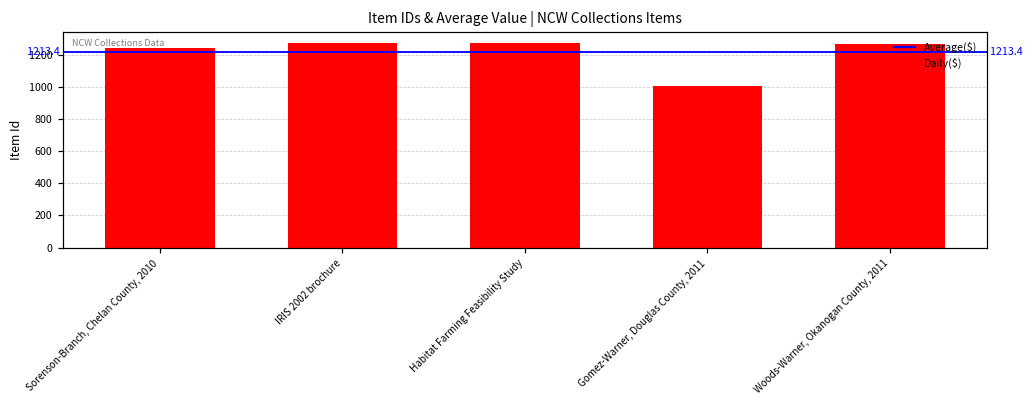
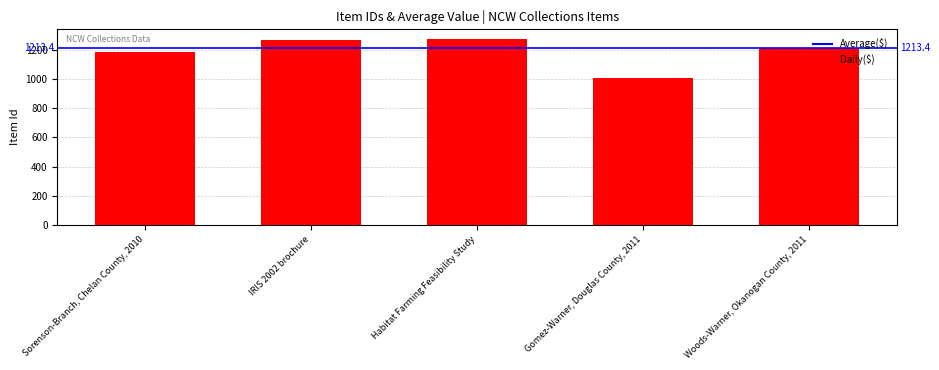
  {
-   "Sorenson-Branch, Chelan County, 2010": 1240,
+   "Sorenson-Branch, Chelan County, 2010": 1190,
    "IRIS 2002 brochure": 1270,
    "Habitat Farming Feasibility Study": 1280,
    "Gomez-Warner, Douglas County, 2011": 1010,
-   "Woods-Warner, Okanogan County, 2011": 1270
+   "Woods-Warner, Okanogan County, 2011": 1210
  }
